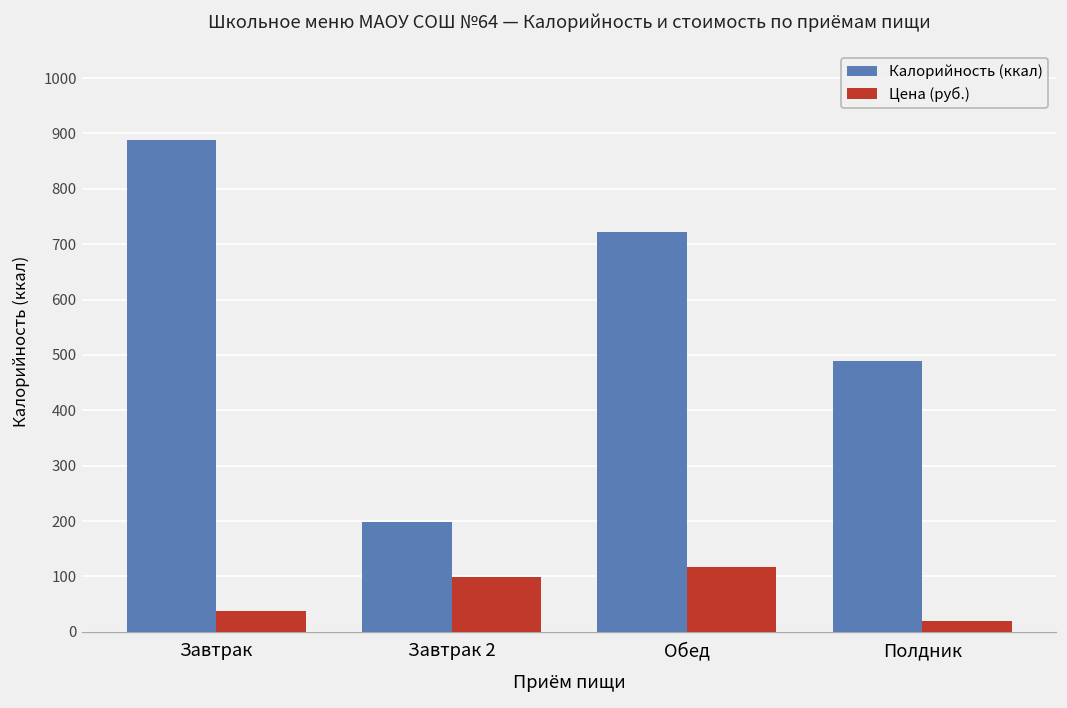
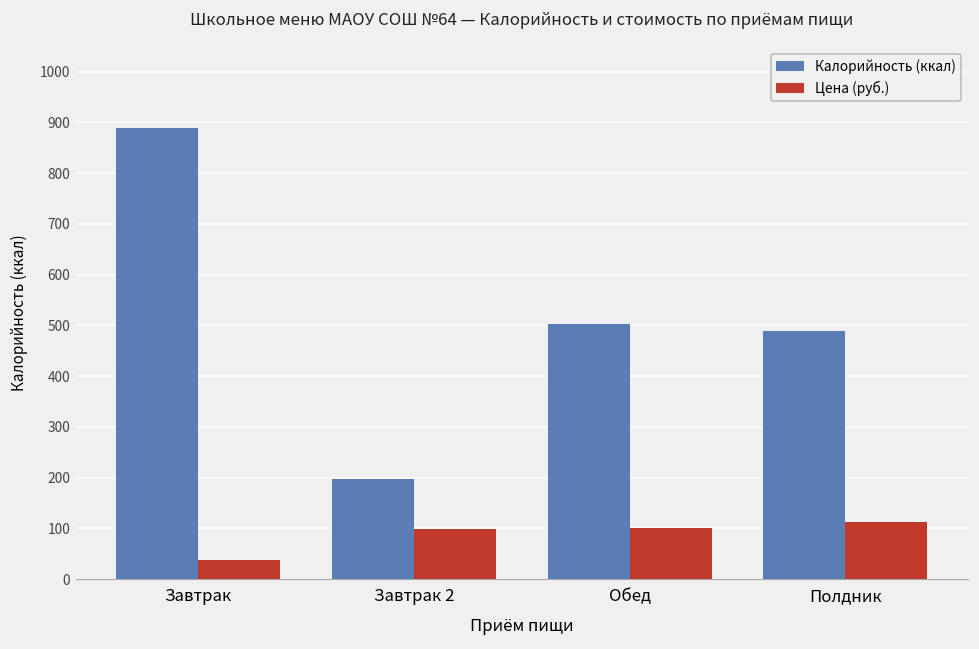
  {
    "Калорийность (ккал)": {
      "Завтрак": 890,
      "Завтрак 2": 200,
-     "Обед": 720,
+     "Обед": 500,
      "Полдник": 490
    },
    "Цена (руб.)": {
      "Завтрак": 40,
      "Завтрак 2": 100,
-     "Обед": 120,
-     "Полдник": 20
+     "Обед": 100,
+     "Полдник": 110
    }
  }
